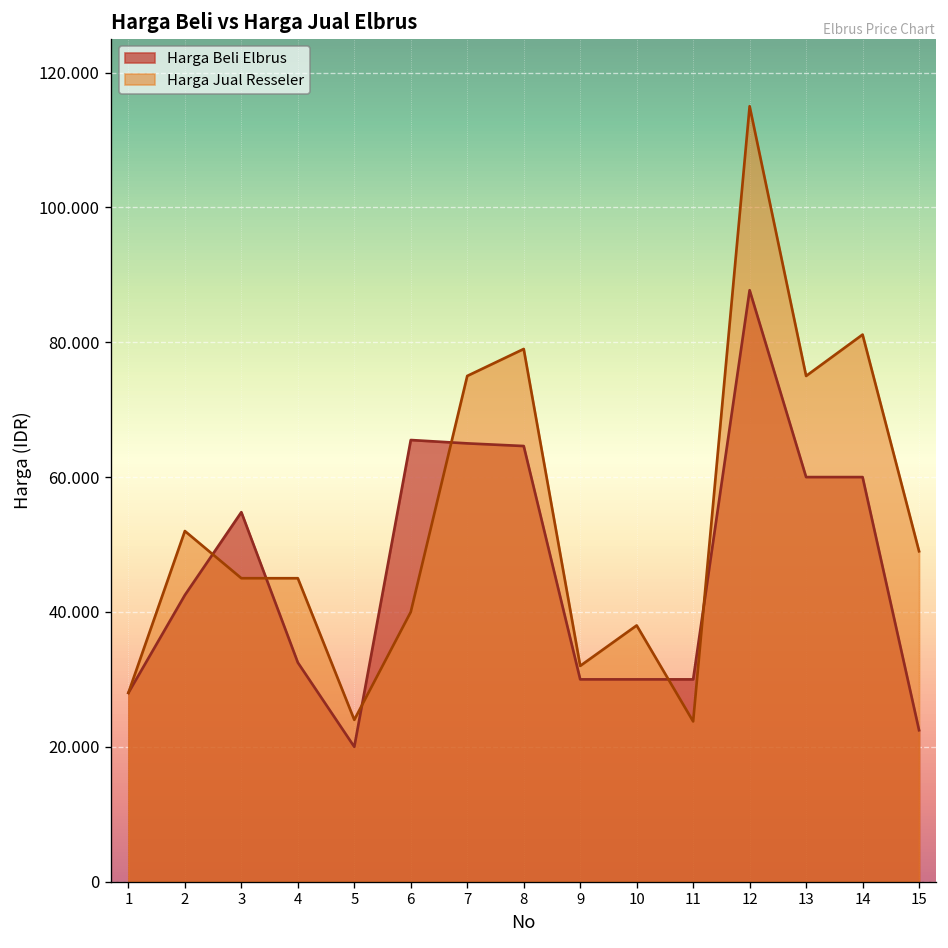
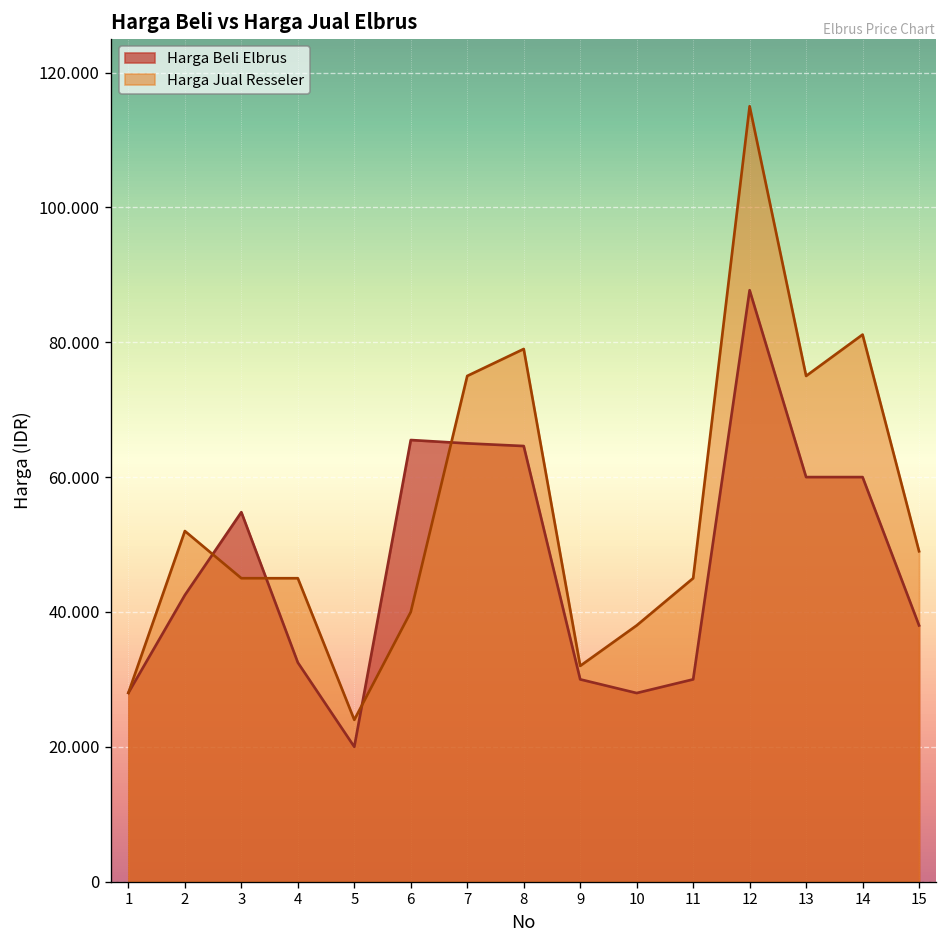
  {
    "Harga Beli Elbrus": {
      "2": 43,
      "3": 55,
      "4": 33,
      "5": 20,
      "6": 65,
      "7": 65,
      "8": 65,
      "9": 30,
-     "10": 30,
+     "10": 28,
      "11": 30,
      "12": 88,
      "13": 60,
      "14": 60,
-     "15": 22
+     "15": 38
    },
    "Harga Jual Resseler": {
      "2": 52,
      "3": 45,
      "4": 45,
      "5": 24,
      "6": 40,
      "7": 75,
      "8": 79,
      "9": 32,
      "10": 38,
-     "11": 24,
+     "11": 45,
      "12": 115,
      "13": 75,
      "14": 81,
      "15": 49
    }
  }
